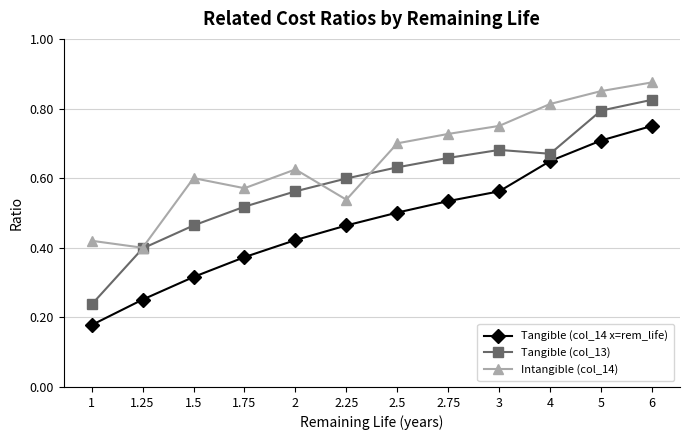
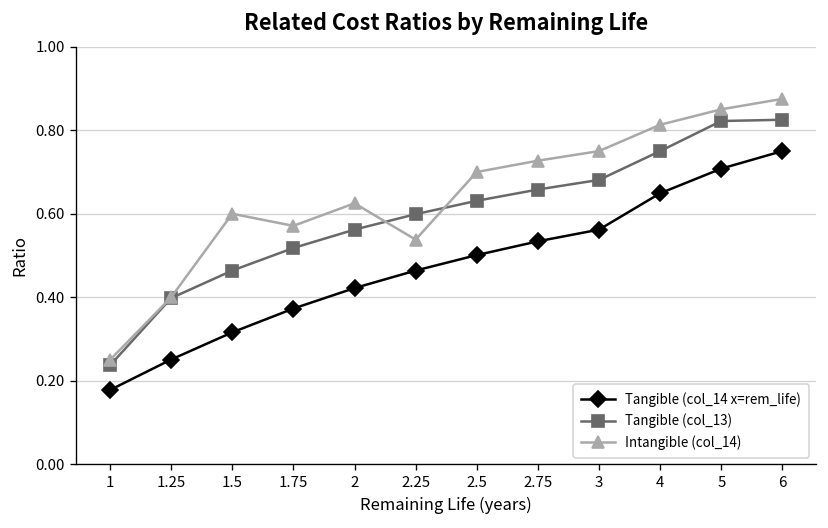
  {
    "Tangible (col_14 x=rem_life)": {
      "1": 0.18,
      "1.25": 0.25,
      "1.5": 0.32,
      "1.75": 0.37,
      "2": 0.42,
      "2.25": 0.46,
      "2.5": 0.50,
      "2.75": 0.53,
      "3": 0.56,
      "4": 0.65,
      "5": 0.71,
      "6": 0.75
    },
    "Tangible (col_13)": {
      "1": 0.24,
      "1.5": 0.46,
      "1.75": 0.52,
      "2": 0.56,
      "2.25": 0.60,
      "2.5": 0.63,
      "2.75": 0.66,
      "3": 0.68,
-     "4": 0.67,
-     "5": 0.79,
+     "4": 0.75,
+     "5": 0.82,
      "6": 0.83
    },
    "Intangible (col_14)": {
-     "1": 0.42,
+     "1": 0.25,
      "1.5": 0.60,
      "1.75": 0.57,
      "2": 0.63,
      "2.25": 0.54,
      "2.5": 0.70,
      "2.75": 0.73,
      "3": 0.75,
      "4": 0.81,
      "5": 0.85,
      "6": 0.88
    }
  }
